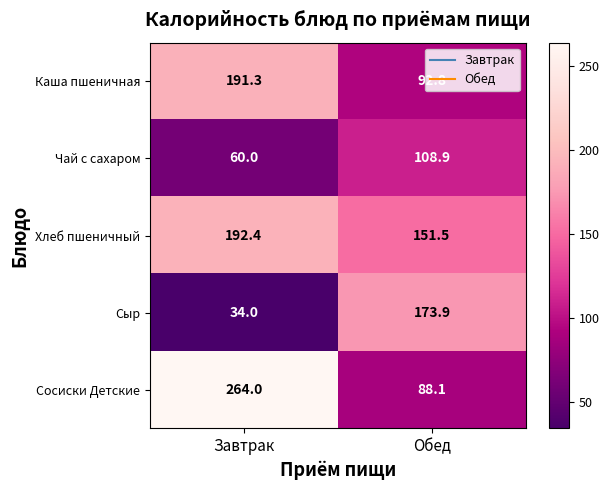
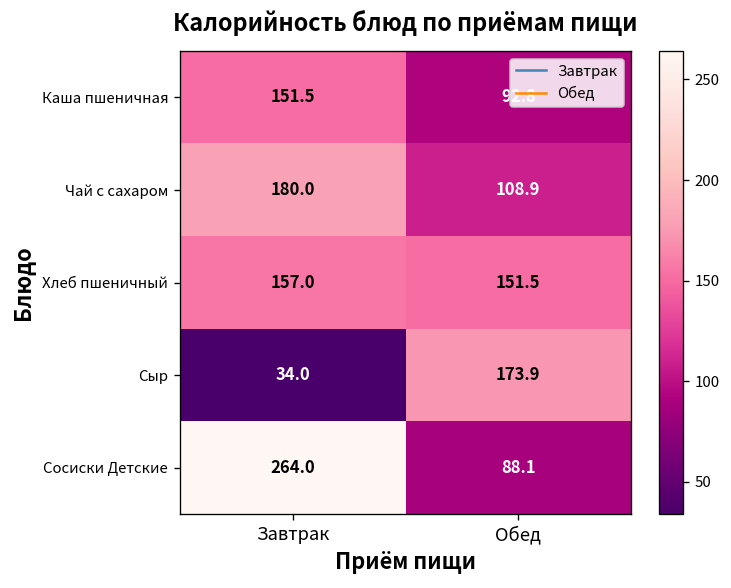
  {
    "Каша пшеничная": {
-     "Завтрак": 191.3
+     "Завтрак": 151.5
    },
    "Чай с сахаром": {
-     "Завтрак": 60.0,
+     "Завтрак": 180.0,
      "Обед": 108.9
    },
    "Хлеб пшеничный": {
-     "Завтрак": 192.4,
+     "Завтрак": 157.0,
      "Обед": 151.5
    },
    "Сыр": {
      "Завтрак": 34.0,
      "Обед": 173.9
    },
    "Сосиски Детские": {
      "Завтрак": 264.0,
      "Обед": 88.1
    }
  }
